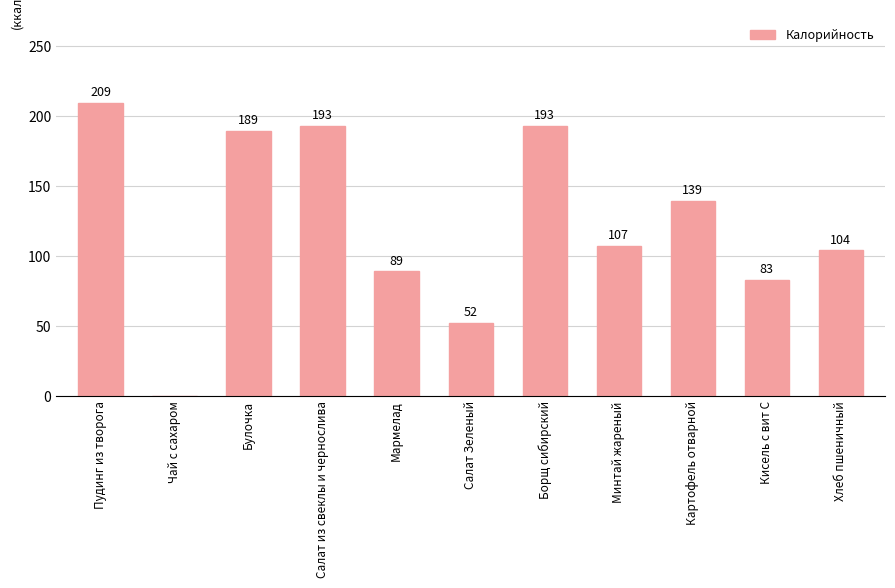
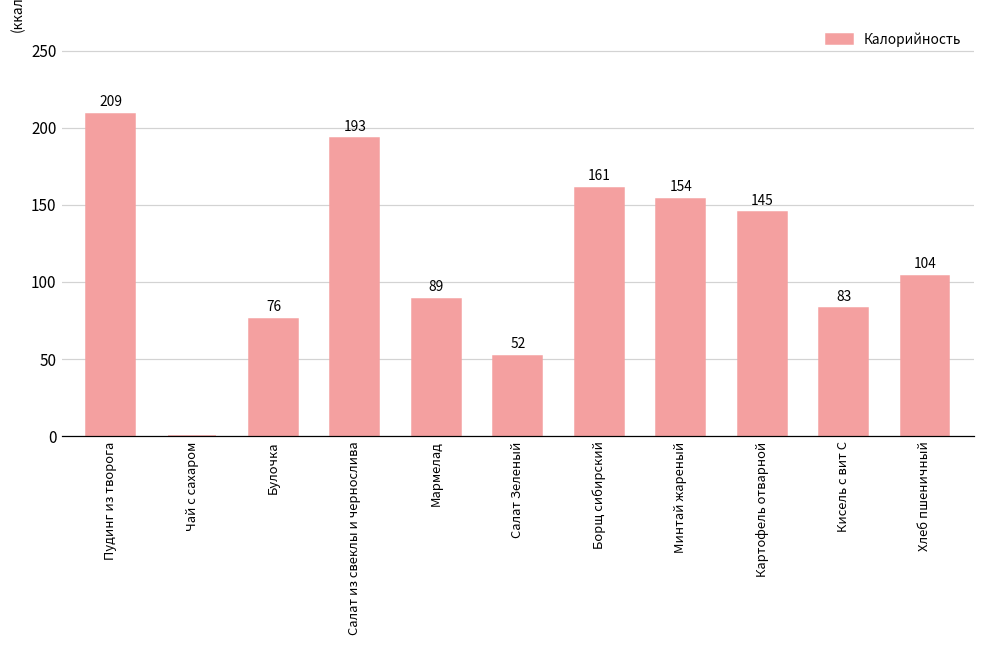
  {
    "Пудинг из творога": 209,
-   "Булочка": 189,
+   "Булочка": 76,
    "Салат из свеклы и чернослива": 193,
    "Мармелад": 89,
    "Салат Зеленый": 52,
-   "Борщ сибирский": 193,
-   "Минтай жареный": 107,
-   "Картофель отварной": 139,
+   "Борщ сибирский": 161,
+   "Минтай жареный": 154,
+   "Картофель отварной": 145,
    "Кисель с вит С": 83,
    "Хлеб пшеничный": 104
  }
